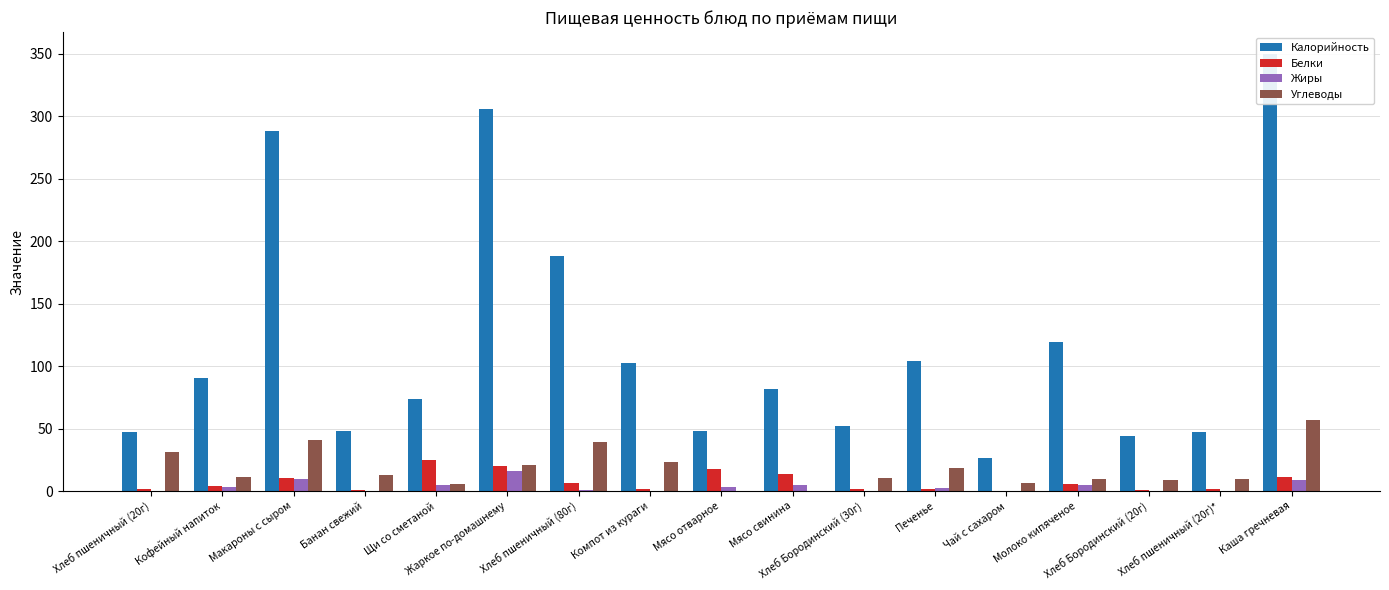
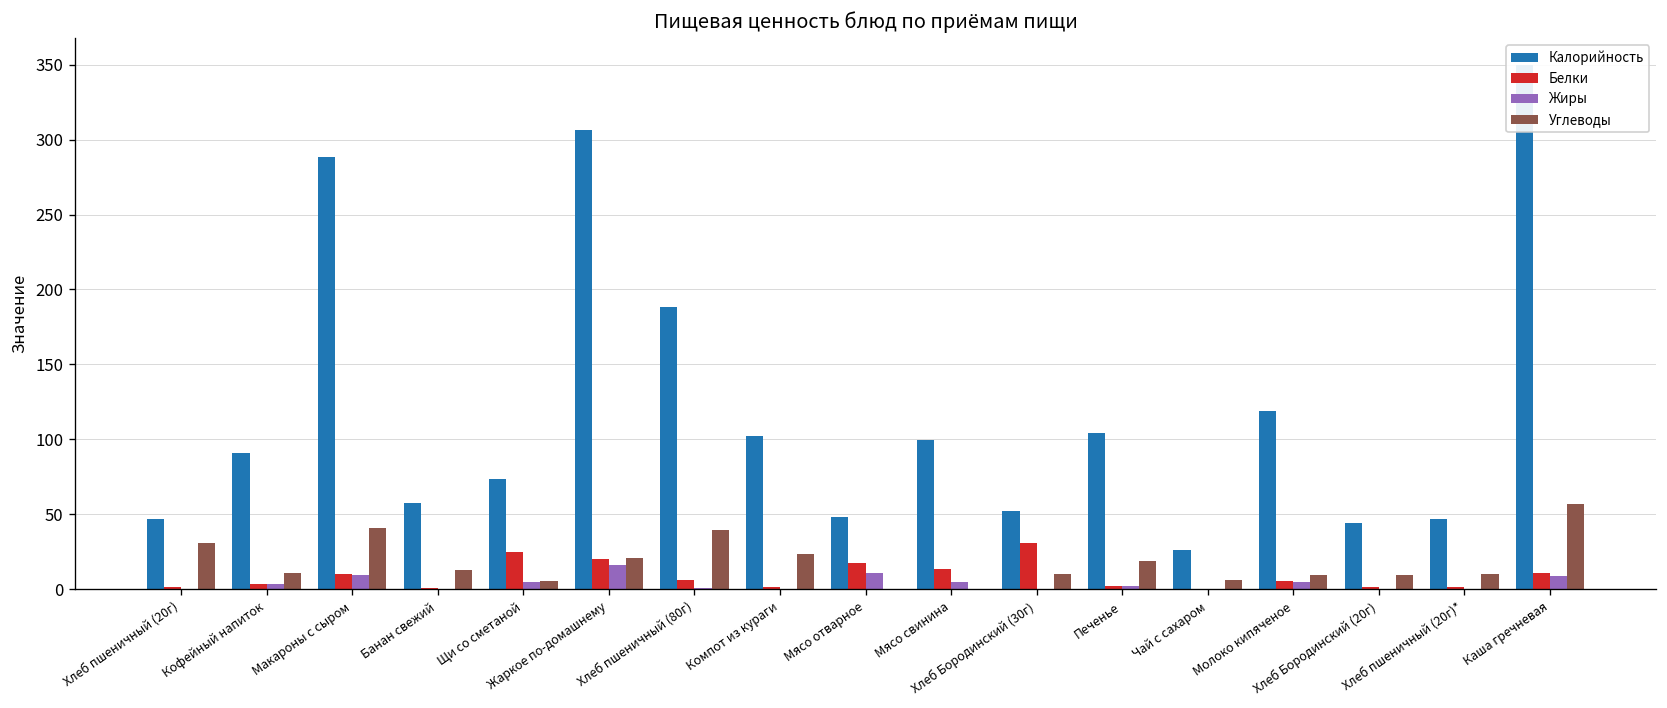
  {
    "Калорийность": {
      "Хлеб пшеничный (20г)": 47,
      "Кофейный напиток": 91,
      "Макароны с сыром": 289,
-     "Банан свежий": 48,
+     "Банан свежий": 58,
      "Щи со сметаной": 74,
      "Жаркое по-домашнему": 306,
      "Хлеб пшеничный (80г)": 188,
      "Компот из кураги": 102,
      "Мясо отварное": 48,
-     "Мясо свинина": 82,
+     "Мясо свинина": 99,
      "Хлеб Бородинский (30г)": 52,
      "Печенье": 104,
      "Чай с сахаром": 26,
      "Молоко кипяченое": 119,
      "Хлеб Бородинский (20г)": 44,
      "Хлеб пшеничный (20г)*": 47
    },
    "Белки": {
      "Кофейный напиток": 4,
      "Макароны с сыром": 10,
      "Щи со сметаной": 25,
      "Жаркое по-домашнему": 20,
      "Хлеб пшеничный (80г)": 6,
      "Мясо отварное": 18,
      "Мясо свинина": 14,
-     "Хлеб Бородинский (30г)": 2,
+     "Хлеб Бородинский (30г)": 31,
      "Молоко кипяченое": 6,
      "Каша гречневая": 11
    },
    "Жиры": {
      "Кофейный напиток": 4,
      "Макароны с сыром": 9,
      "Щи со сметаной": 5,
      "Жаркое по-домашнему": 16,
-     "Мясо отварное": 3,
+     "Мясо отварное": 11,
      "Мясо свинина": 5,
      "Печенье": 2,
      "Чай с сахаром": 0,
      "Молоко кипяченое": 5,
      "Каша гречневая": 9
    },
    "Углеводы": {
      "Хлеб пшеничный (20г)": 31,
      "Кофейный напиток": 11,
      "Макароны с сыром": 41,
      "Банан свежий": 13,
      "Щи со сметаной": 6,
      "Жаркое по-домашнему": 21,
      "Хлеб пшеничный (80г)": 39,
      "Компот из кураги": 24,
      "Мясо отварное": 0,
      "Мясо свинина": 0,
      "Хлеб Бородинский (30г)": 10,
      "Печенье": 19,
      "Чай с сахаром": 6,
      "Молоко кипяченое": 10,
      "Хлеб Бородинский (20г)": 9,
      "Хлеб пшеничный (20г)*": 10,
      "Каша гречневая": 57
    }
  }
